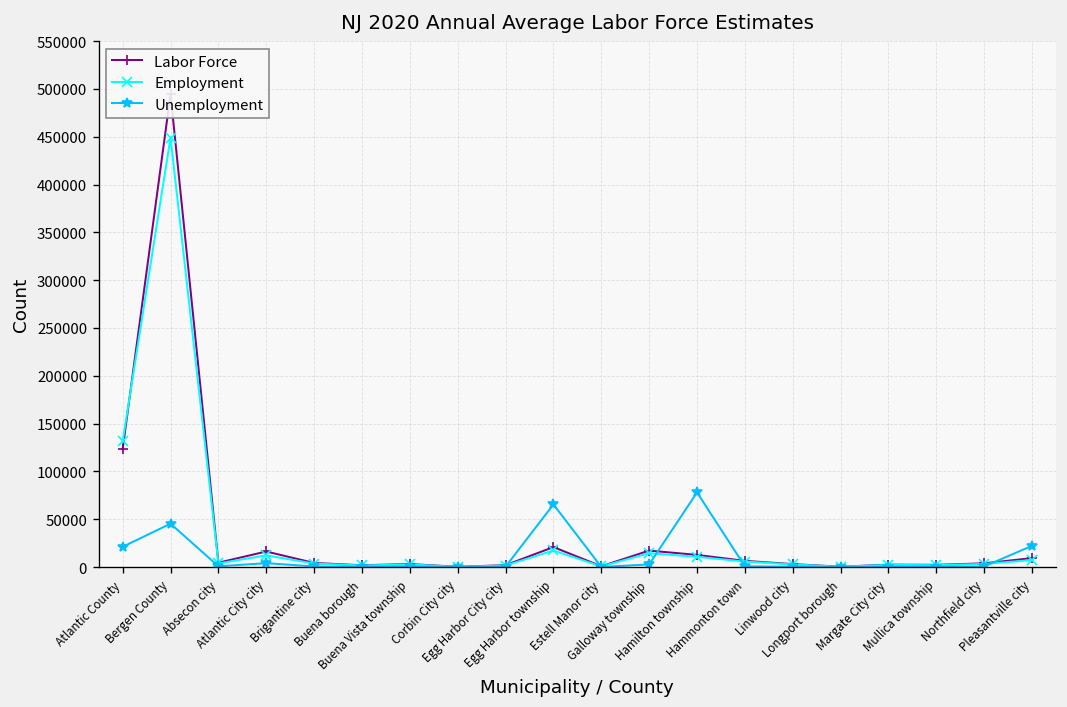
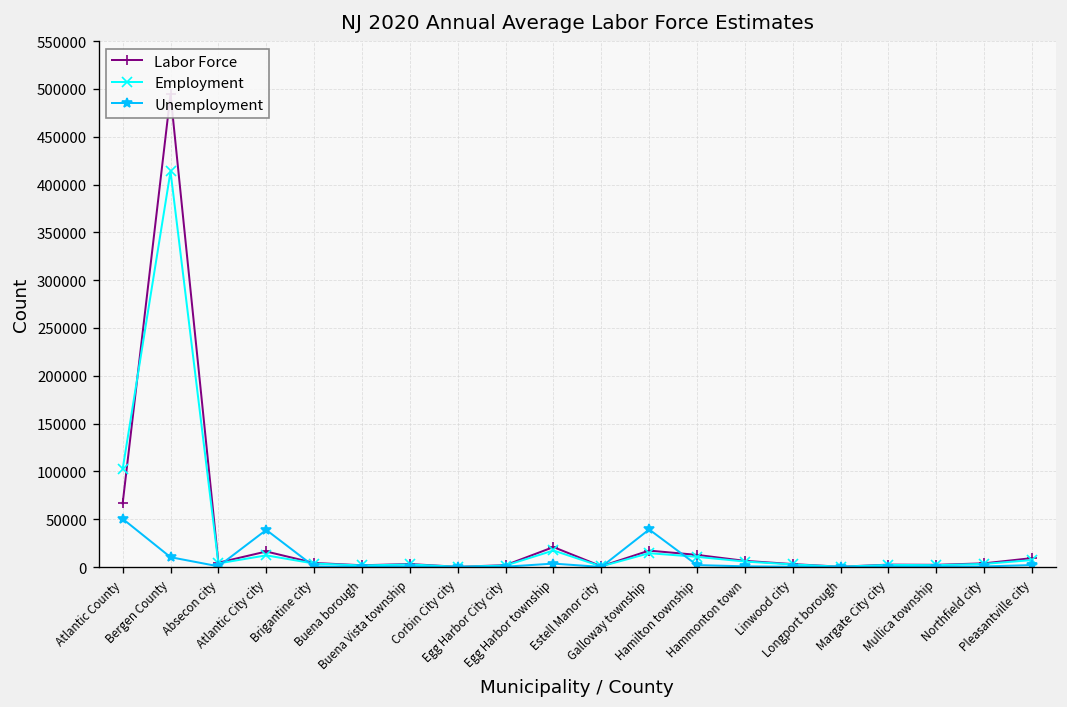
  {
    "Labor Force": {
-     "Atlantic County": 120000,
+     "Atlantic County": 70000,
      "Atlantic City city": 20000,
      "Egg Harbor township": 20000
    },
    "Employment": {
-     "Atlantic County": 130000,
-     "Bergen County": 450000,
+     "Atlantic County": 100000,
+     "Bergen County": 410000,
      "Atlantic City city": 10000,
      "Egg Harbor township": 20000
    },
    "Unemployment": {
-     "Atlantic County": 20000,
-     "Bergen County": 50000,
-     "Atlantic City city": 0,
-     "Egg Harbor township": 70000,
-     "Galloway township": 0,
-     "Hamilton township": 80000,
+     "Atlantic County": 50000,
+     "Bergen County": 10000,
+     "Atlantic City city": 40000,
+     "Egg Harbor township": 0,
+     "Galloway township": 40000,
+     "Hamilton township": 0,
      "Hammonton town": 0,
-     "Pleasantville city": 20000
+     "Pleasantville city": 0
    }
  }
